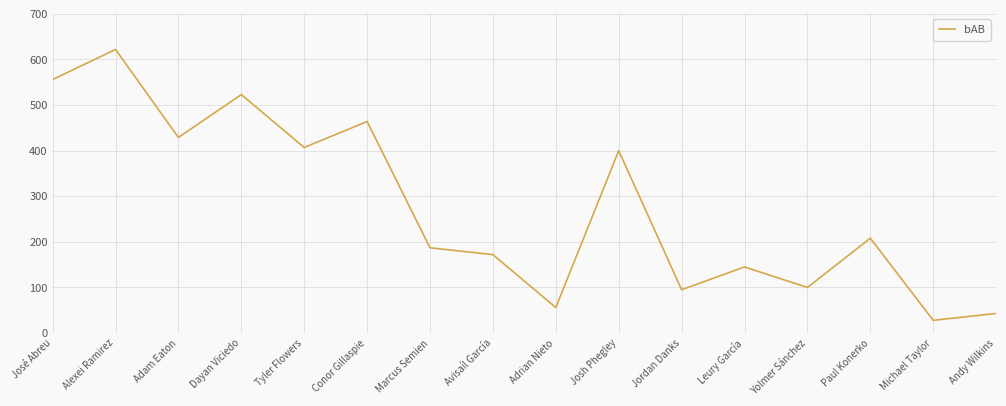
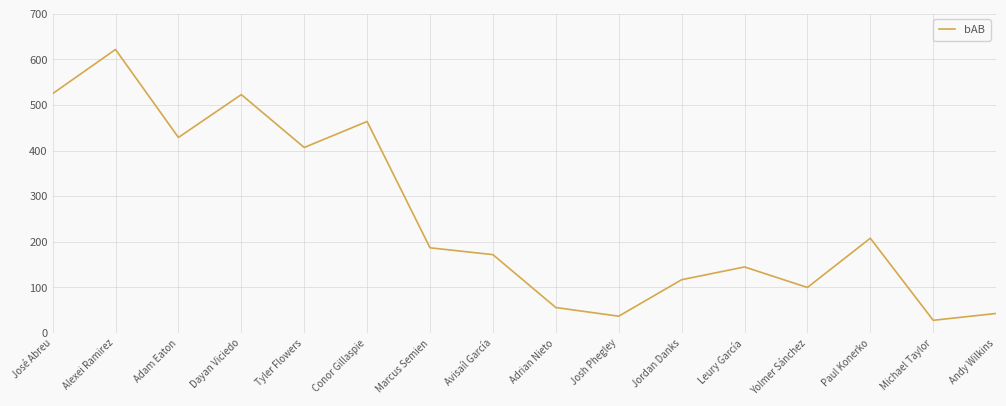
  {
-   "José Abreu": 560,
+   "José Abreu": 530,
    "Alexei Ramirez": 620,
    "Adam Eaton": 430,
    "Dayan Viciedo": 520,
    "Tyler Flowers": 410,
    "Conor Gillaspie": 460,
    "Marcus Semien": 190,
    "Avisaíl García": 170,
    "Adrian Nieto": 60,
-   "Josh Phegley": 400,
-   "Jordan Danks": 100,
+   "Josh Phegley": 40,
+   "Jordan Danks": 120,
    "Leury García": 150,
    "Yolmer Sánchez": 100,
    "Paul Konerko": 210,
    "Michael Taylor": 30,
    "Andy Wilkins": 40
  }
